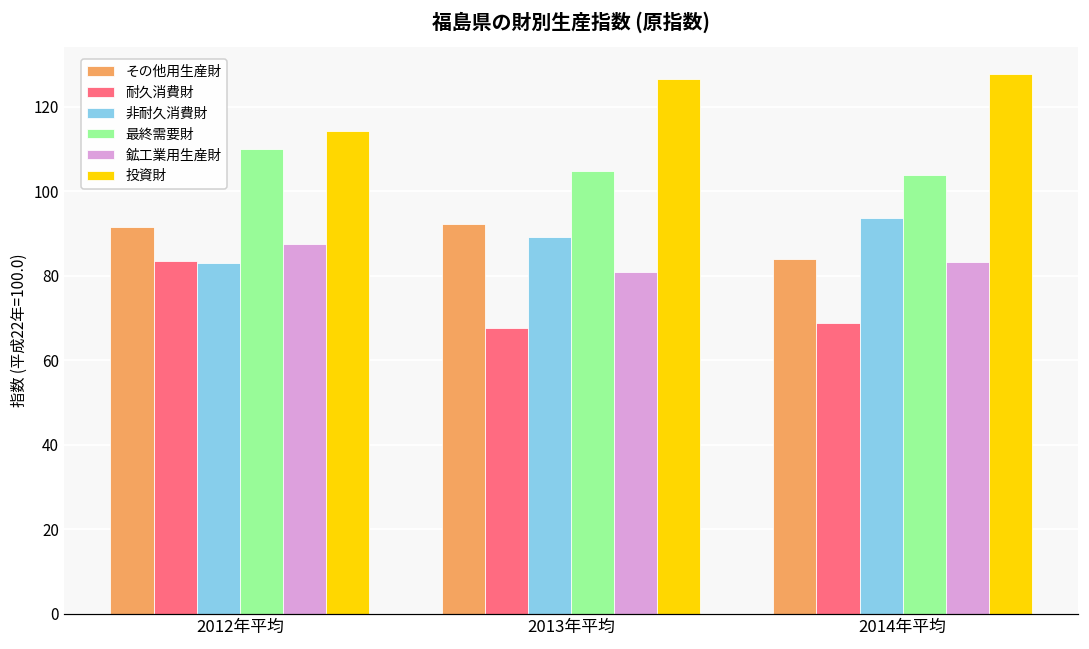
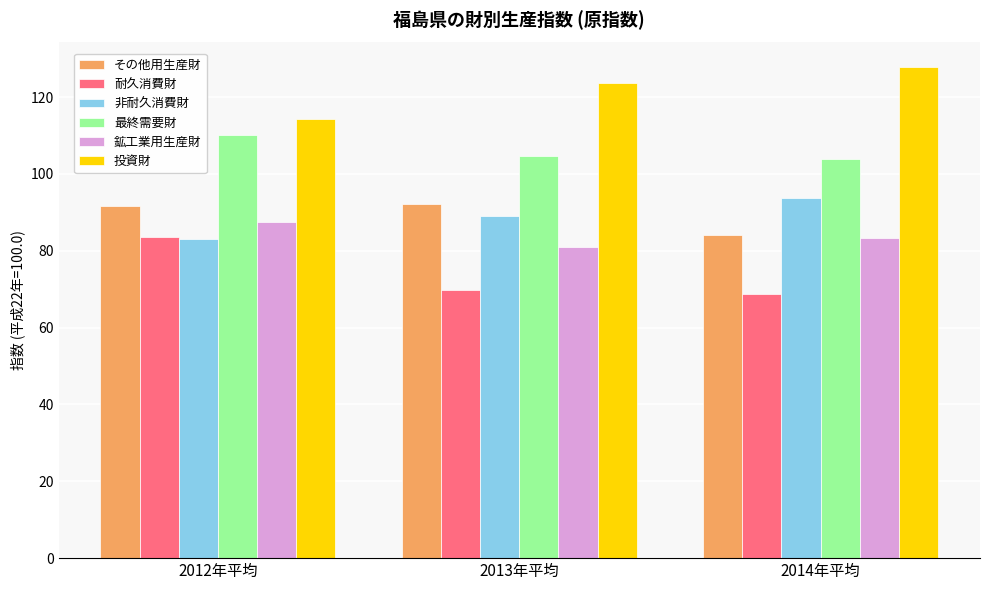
  {
    "その他用生産財": {
      "2012年平均": 92,
      "2013年平均": 92,
      "2014年平均": 84
    },
    "耐久消費財": {
      "2012年平均": 84,
-     "2013年平均": 68,
+     "2013年平均": 70,
      "2014年平均": 69
    },
    "非耐久消費財": {
      "2012年平均": 83,
      "2013年平均": 89,
      "2014年平均": 94
    },
    "最終需要財": {
      "2012年平均": 110,
      "2013年平均": 105,
      "2014年平均": 104
    },
    "鉱工業用生産財": {
      "2012年平均": 88,
      "2013年平均": 81,
      "2014年平均": 83
    },
    "投資財": {
      "2012年平均": 114,
-     "2013年平均": 127,
+     "2013年平均": 124,
      "2014年平均": 128
    }
  }
